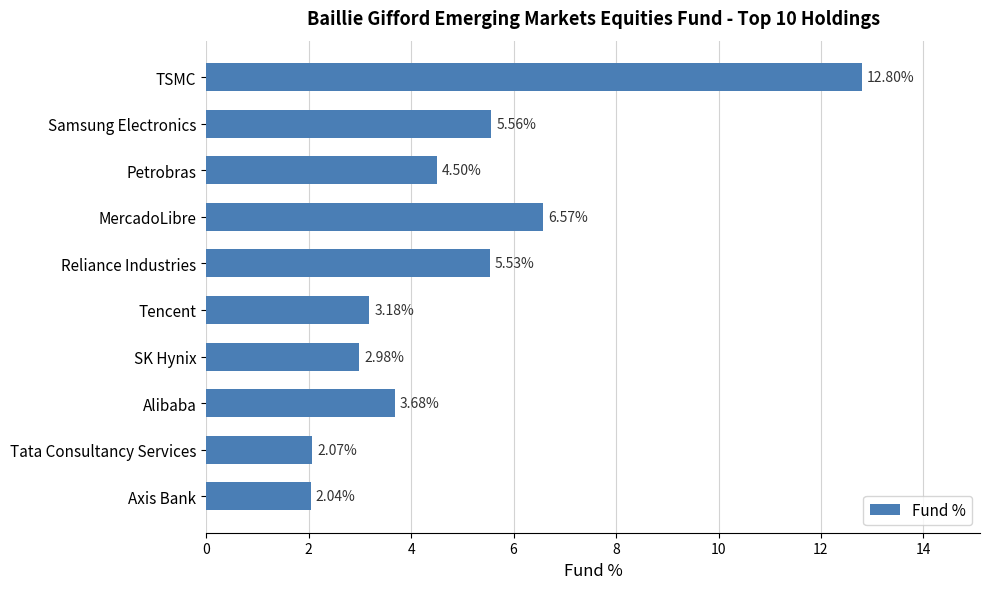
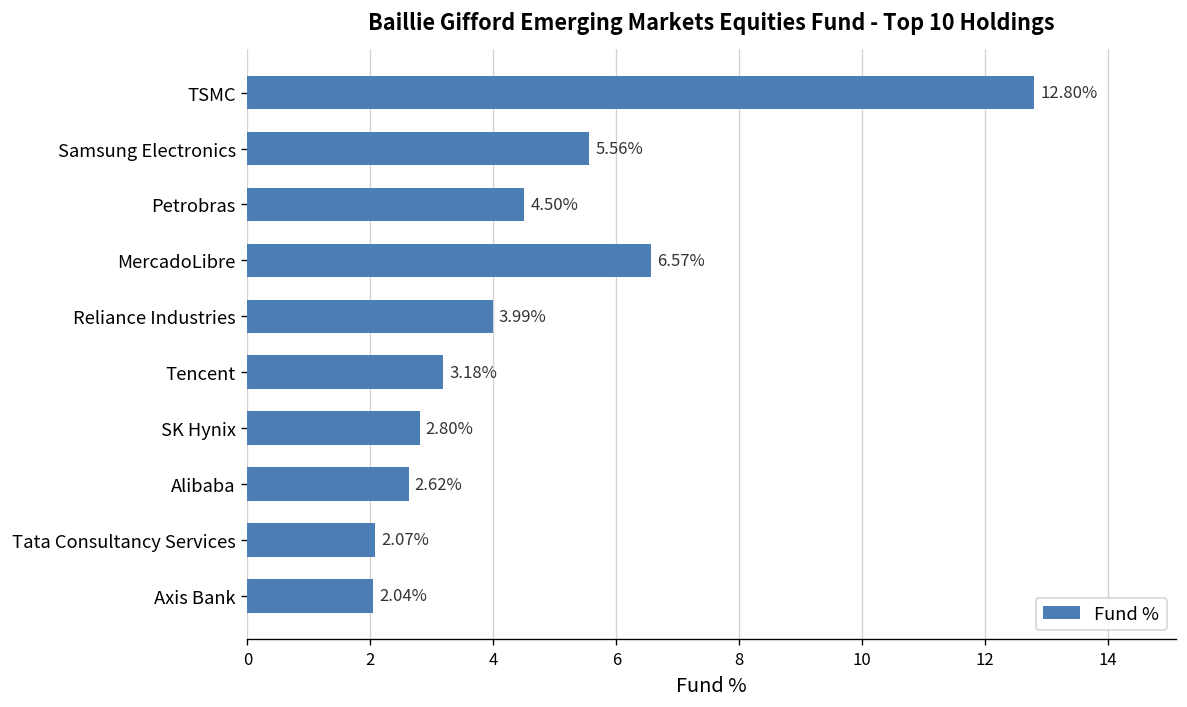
  {
    "TSMC": "12.80%",
    "Samsung Electronics": "5.56%",
    "Petrobras": "4.50%",
    "MercadoLibre": "6.57%",
-   "Reliance Industries": "5.53%",
+   "Reliance Industries": "3.99%",
    "Tencent": "3.18%",
-   "SK Hynix": "2.98%",
-   "Alibaba": "3.68%",
+   "SK Hynix": "2.80%",
+   "Alibaba": "2.62%",
    "Tata Consultancy Services": "2.07%",
    "Axis Bank": "2.04%"
  }
